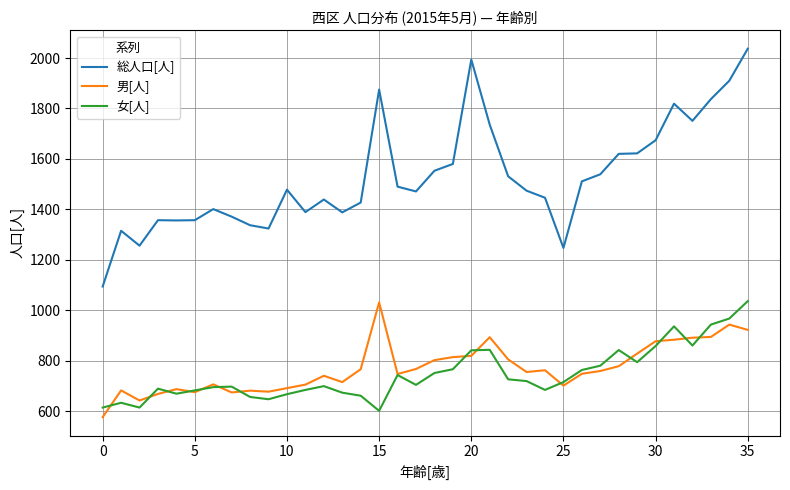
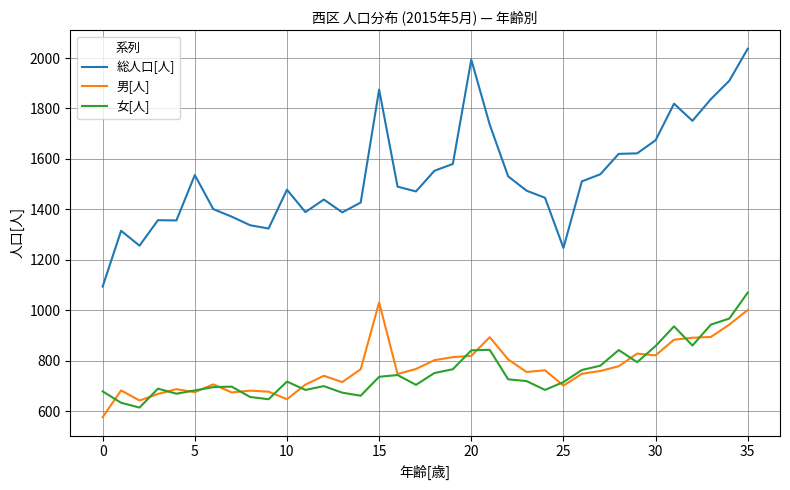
  {
    "総人口[人]": {
      "0": 1090,
-     "5": 1360,
+     "5": 1540,
      "10": 1480,
      "15": 1880,
      "20": 1990,
      "25": 1250,
      "30": 1670,
      "35": 2040
    },
    "男[人]": {
      "0": 580,
-     "10": 690,
+     "10": 650,
      "15": 1030,
      "20": 820,
      "25": 700,
-     "30": 880,
-     "35": 920
+     "30": 820,
+     "35": 1000
    },
    "女[人]": {
-     "0": 610,
-     "10": 670,
-     "15": 600,
+     "0": 680,
+     "10": 720,
+     "15": 740,
      "20": 840,
      "25": 720,
      "30": 860,
-     "35": 1040
+     "35": 1070
    }
  }
